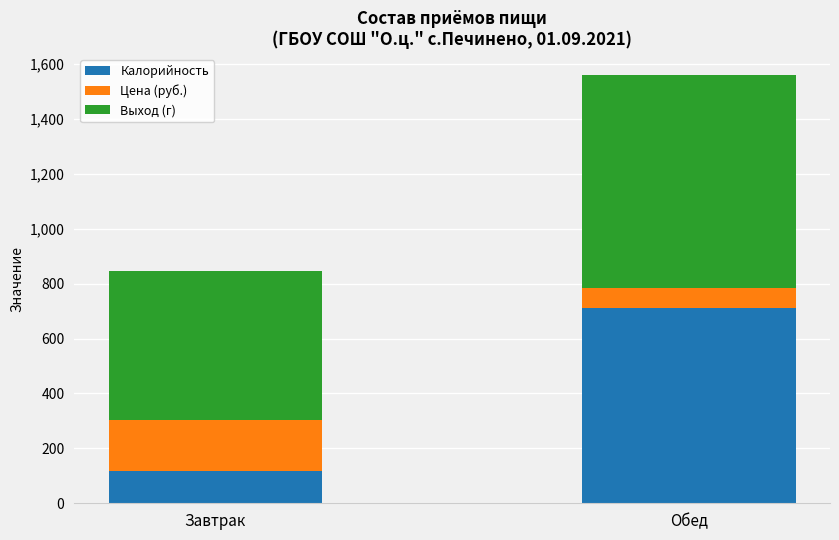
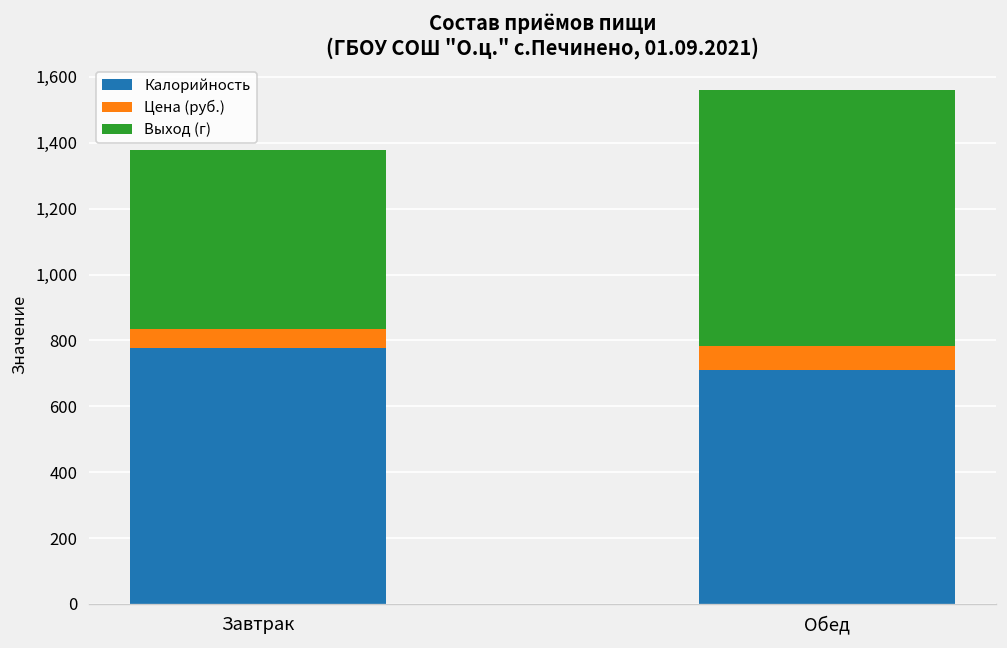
  {
    "Калорийность": {
-     "Завтрак": 120,
+     "Завтрак": 780,
      "Обед": 710
    },
    "Цена (руб.)": {
-     "Завтрак": 190,
+     "Завтрак": 60,
      "Обед": 70
    },
    "Выход (г)": {
      "Завтрак": 540,
      "Обед": 780
    }
  }
